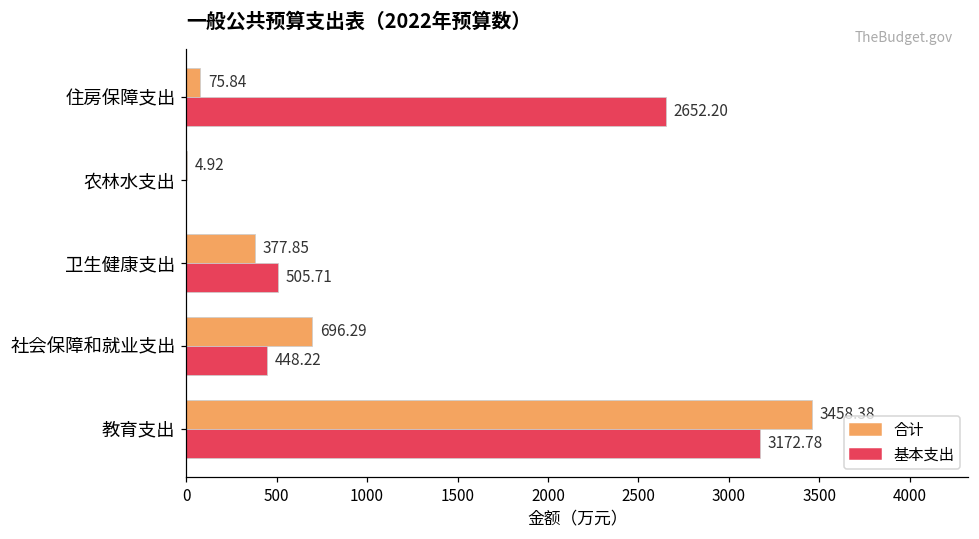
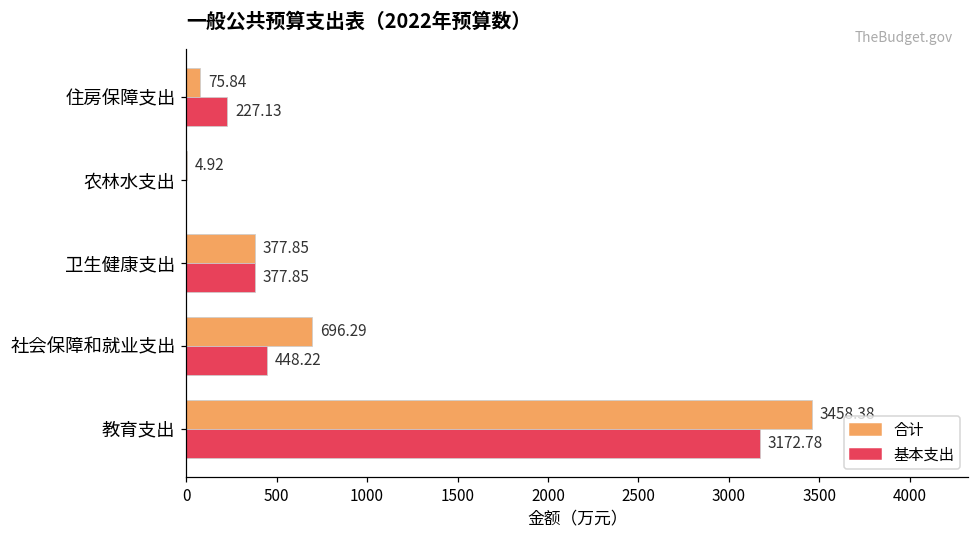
  {
    "合计": {
      "住房保障支出": 75.84,
      "农林水支出": 4.92,
      "卫生健康支出": 377.85,
      "社会保障和就业支出": 696.29
    },
    "基本支出": {
-     "住房保障支出": 2652.20,
-     "卫生健康支出": 505.71,
+     "住房保障支出": 227.13,
+     "卫生健康支出": 377.85,
      "社会保障和就业支出": 448.22,
      "教育支出": 3172.78
    }
  }
